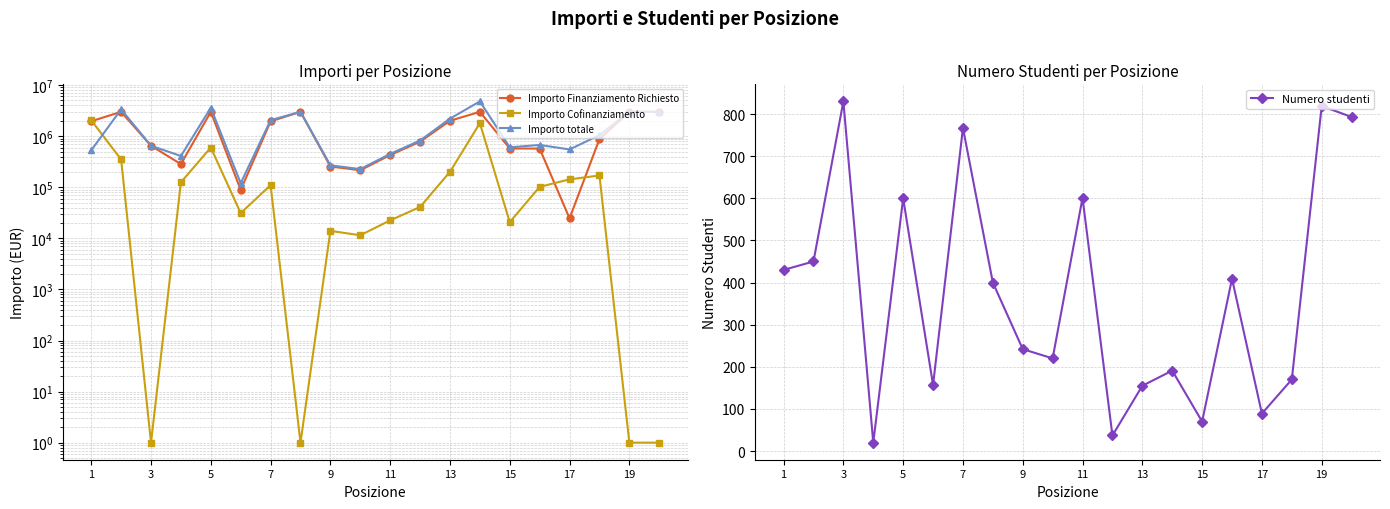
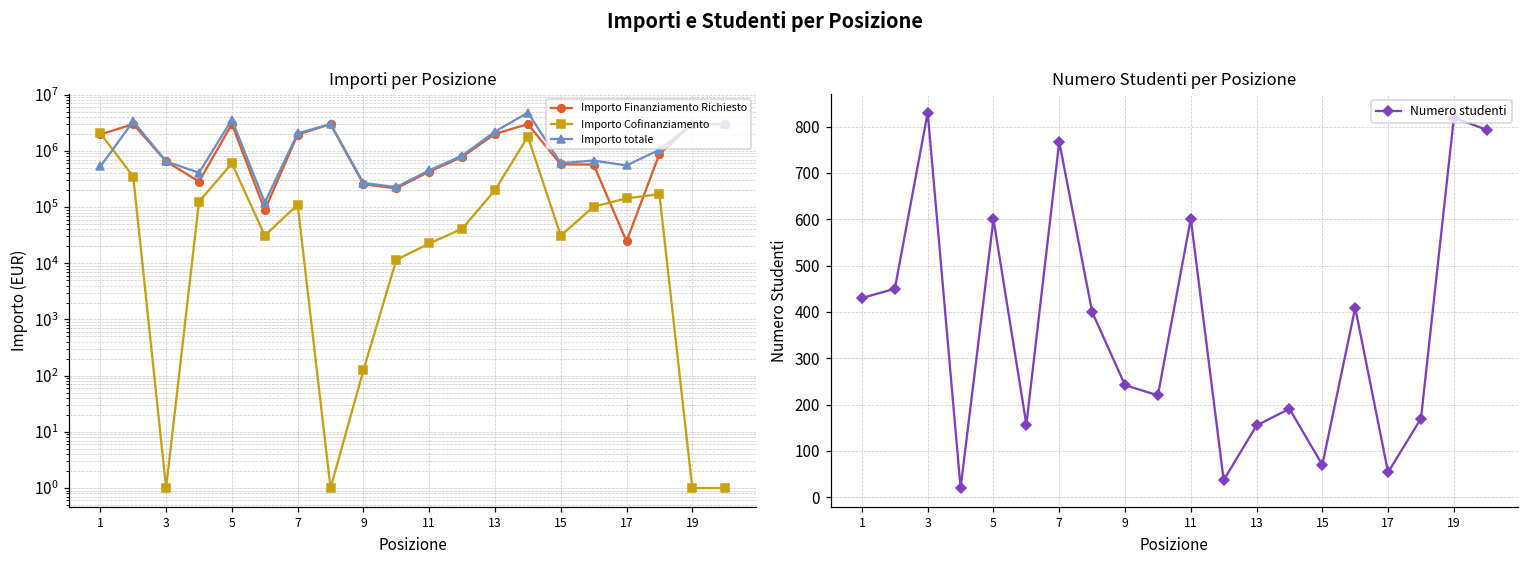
  {
    "Importi per Posizione": {
      "Importo Finanziamento Richiesto": {
        "5": 3000000,
        "17": 20000
      },
      "Importo Cofinanziamento": {
        "3": 1,
        "5": 600000,
        "7": 110000,
-       "9": 14000,
+       "9": 130,
        "11": 20000,
        "13": 200000,
-       "15": 21000,
+       "15": 30000,
        "17": 140000,
        "19": 1
      },
      "Importo totale": {
        "1": 500000,
        "5": 4000000,
        "17": 600000
      }
    },
    "Numero Studenti per Posizione": {
      "1": 430,
      "3": 830,
      "5": 600,
      "7": 770,
      "9": 240,
      "11": 600,
      "13": 160,
      "15": 70,
-     "17": 90
+     "17": 50
    }
  }
